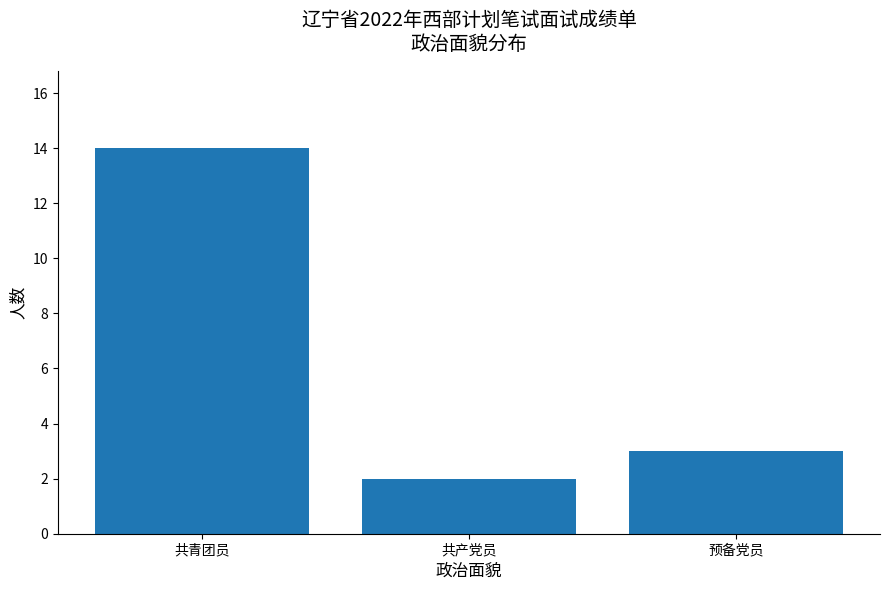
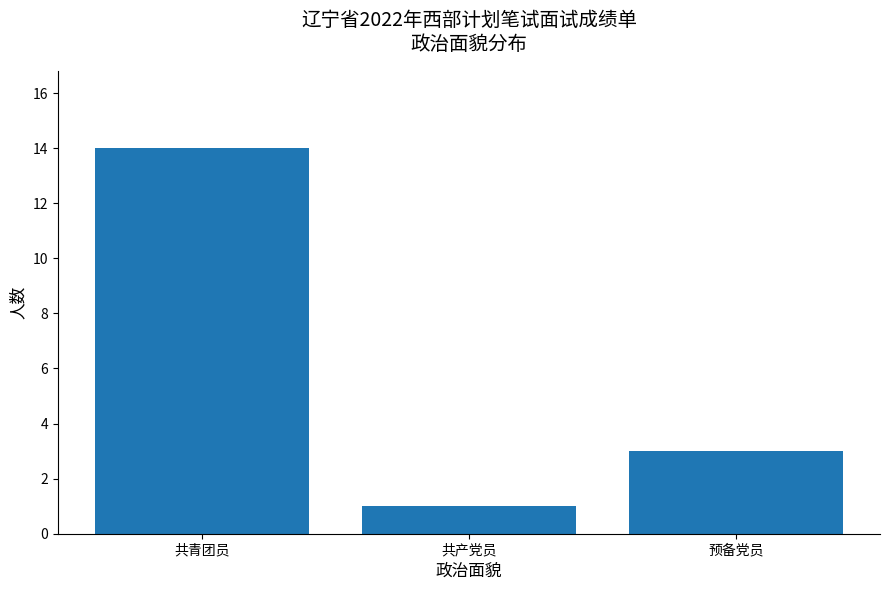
  {
    "共青团员": 14,
-   "共产党员": 2,
+   "共产党员": 1,
    "预备党员": 3
  }
